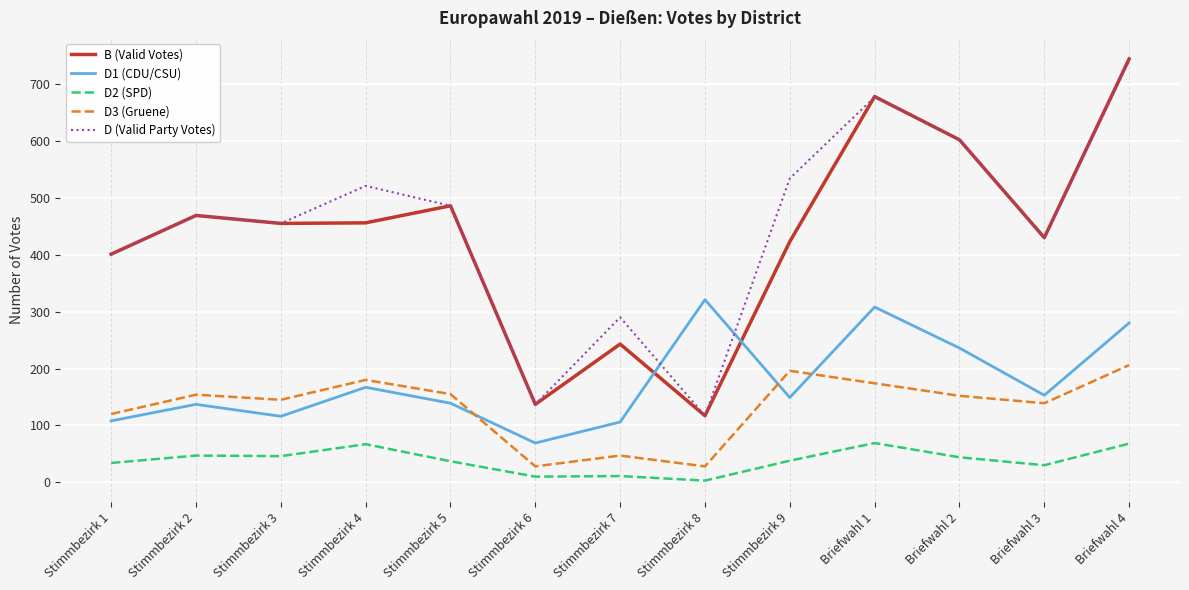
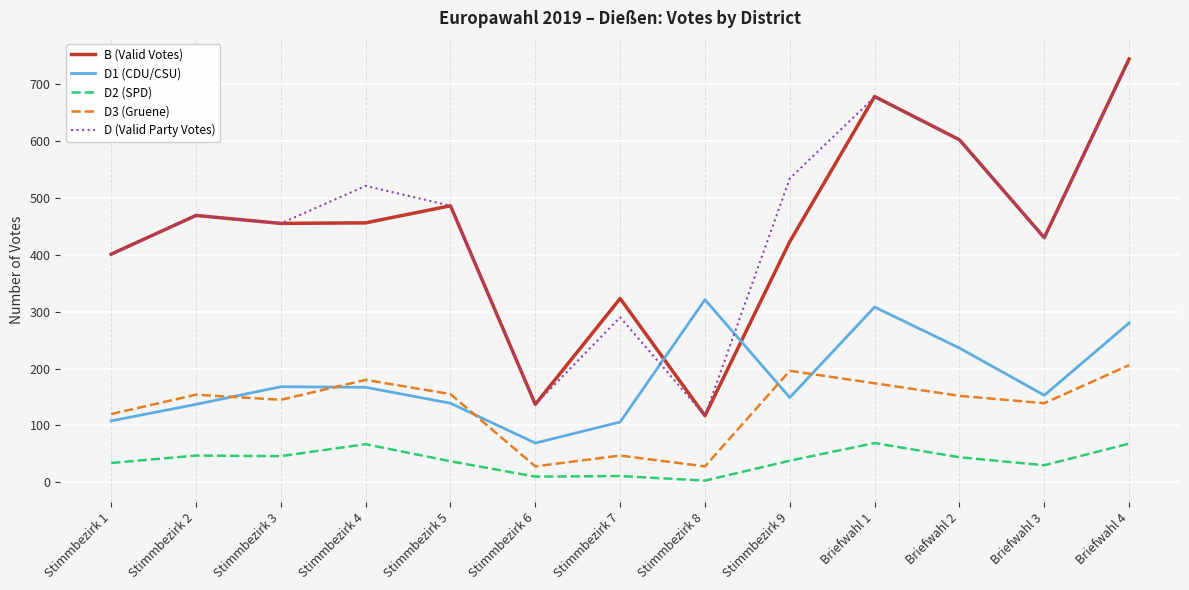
  {
    "B (Valid Votes)": {
      "Stimmbezirk 4": 460,
-     "Stimmbezirk 7": 240,
+     "Stimmbezirk 7": 320,
      "Stimmbezirk 9": 420
    },
    "D1 (CDU/CSU)": {
      "Stimmbezirk 1": 110,
      "Stimmbezirk 2": 140,
-     "Stimmbezirk 3": 120,
+     "Stimmbezirk 3": 170,
      "Stimmbezirk 4": 170,
      "Stimmbezirk 5": 140,
      "Stimmbezirk 6": 70,
      "Stimmbezirk 7": 110,
      "Stimmbezirk 8": 320,
      "Stimmbezirk 9": 150,
      "Briefwahl 1": 310,
      "Briefwahl 2": 240,
      "Briefwahl 3": 150,
      "Briefwahl 4": 280
    },
    "D2 (SPD)": {
      "Stimmbezirk 1": 30,
      "Stimmbezirk 2": 50,
      "Stimmbezirk 3": 50,
      "Stimmbezirk 4": 70,
      "Stimmbezirk 5": 40,
      "Stimmbezirk 6": 10,
      "Stimmbezirk 7": 10,
      "Stimmbezirk 8": 0,
      "Stimmbezirk 9": 40,
      "Briefwahl 1": 70,
      "Briefwahl 2": 40,
      "Briefwahl 3": 30,
      "Briefwahl 4": 70
    },
    "D3 (Gruene)": {
      "Stimmbezirk 1": 120,
      "Stimmbezirk 2": 150,
      "Stimmbezirk 3": 150,
      "Stimmbezirk 4": 180,
      "Stimmbezirk 5": 160,
      "Stimmbezirk 6": 30,
      "Stimmbezirk 7": 50,
      "Stimmbezirk 8": 30,
      "Stimmbezirk 9": 200,
      "Briefwahl 1": 170,
      "Briefwahl 2": 150,
      "Briefwahl 3": 140,
      "Briefwahl 4": 210
    },
    "D (Valid Party Votes)": {
      "Stimmbezirk 4": 520,
      "Stimmbezirk 7": 290,
      "Stimmbezirk 9": 530
    }
  }
